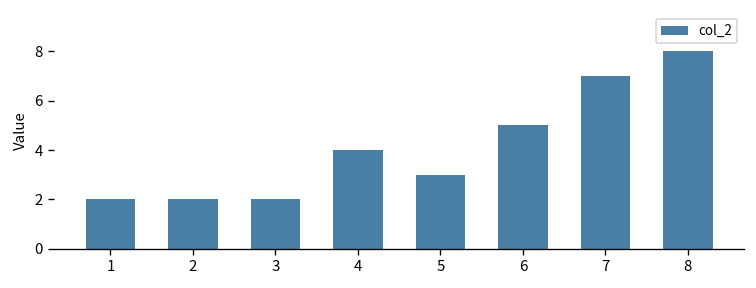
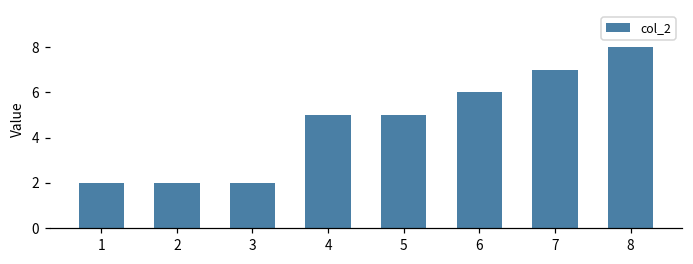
  {
    "1": 2,
    "2": 2,
    "3": 2,
-   "4": 4,
-   "5": 3,
-   "6": 5,
+   "4": 5,
+   "5": 5,
+   "6": 6,
    "7": 7,
    "8": 8
  }
